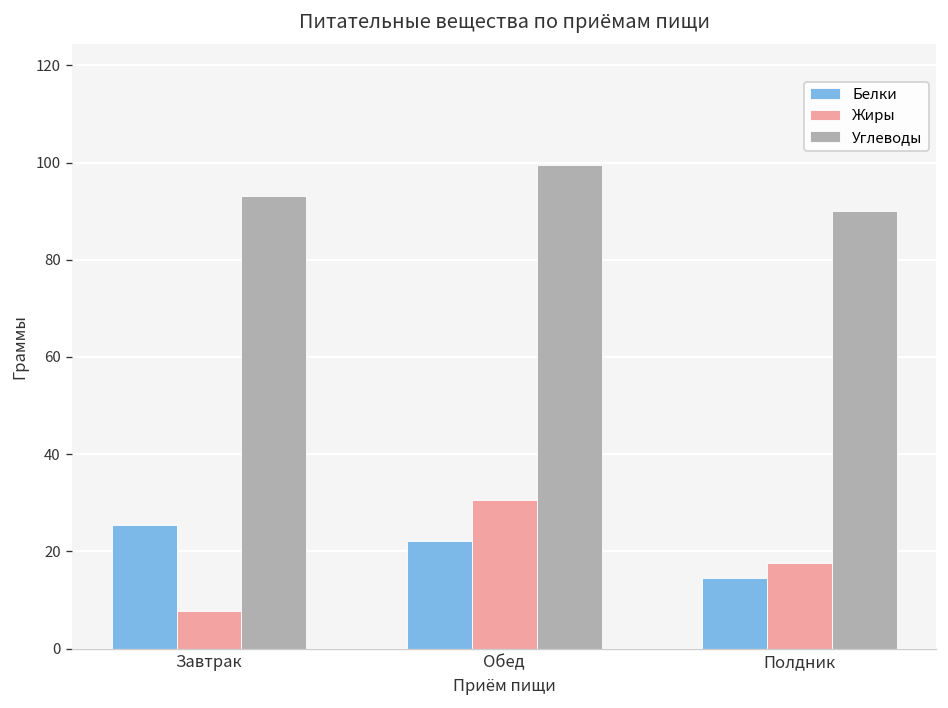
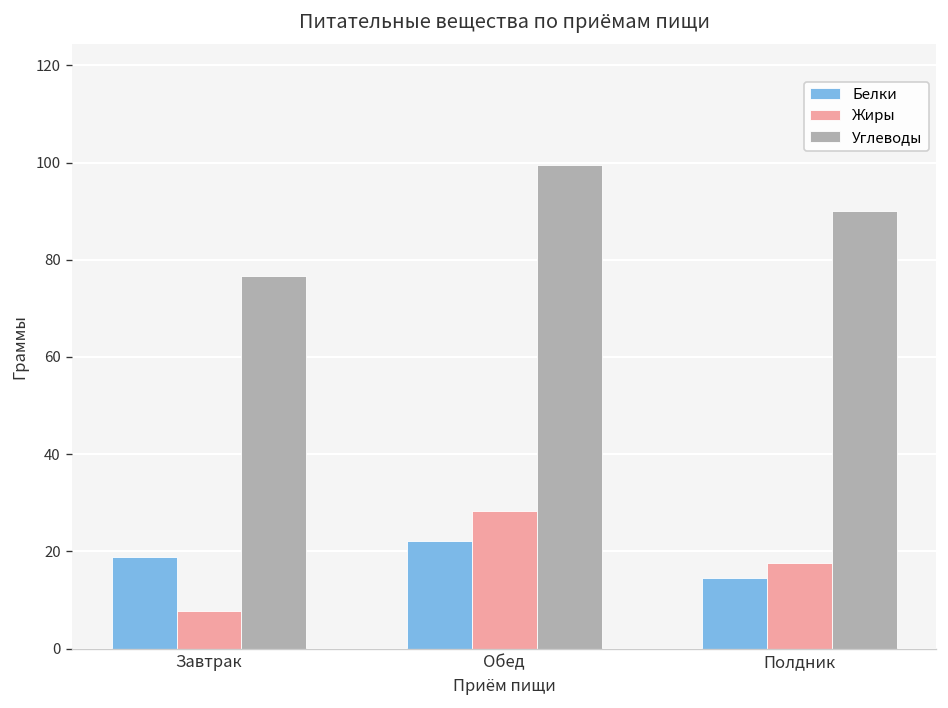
  {
    "Белки": {
-     "Завтрак": 25,
+     "Завтрак": 19,
      "Обед": 22,
      "Полдник": 14
    },
    "Жиры": {
      "Завтрак": 8,
-     "Обед": 31,
+     "Обед": 28,
      "Полдник": 18
    },
    "Углеводы": {
-     "Завтрак": 93,
+     "Завтрак": 77,
      "Обед": 99,
      "Полдник": 90
    }
  }
